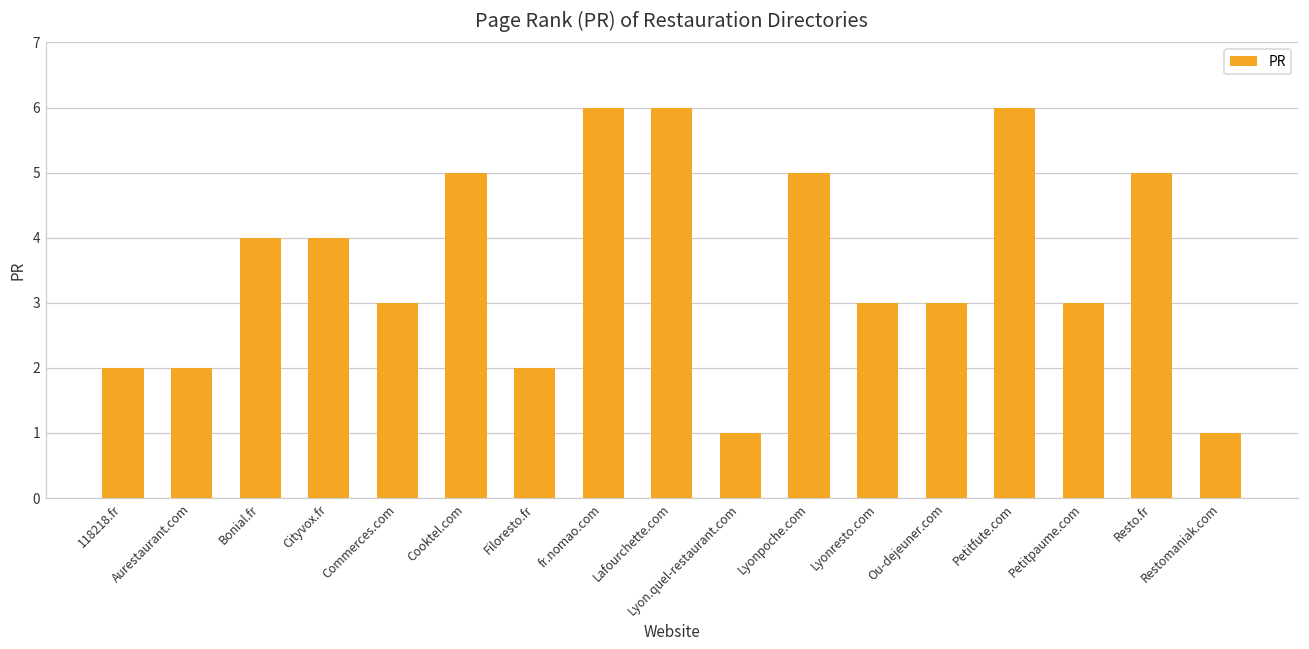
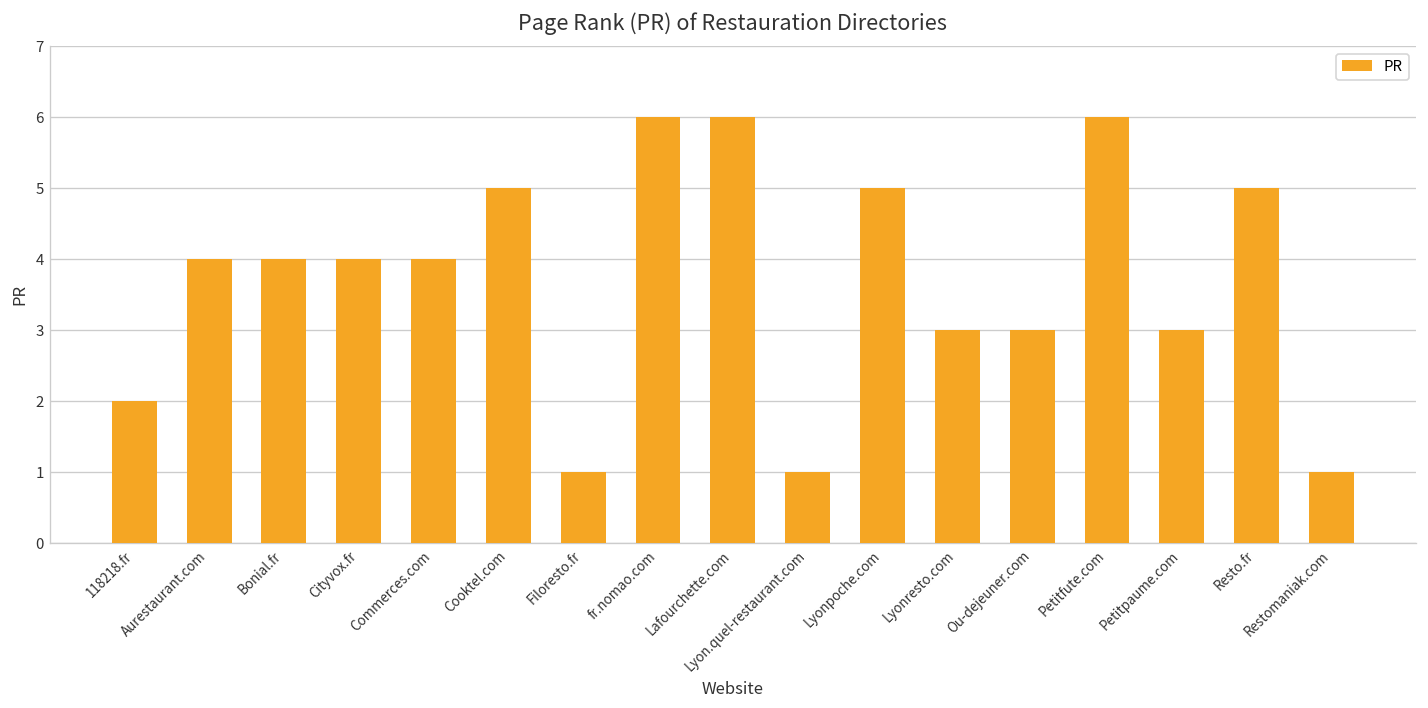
  {
    "118218.fr": 2,
-   "Aurestaurant.com": 2,
+   "Aurestaurant.com": 4,
    "Bonial.fr": 4,
    "Cityvox.fr": 4,
-   "Commerces.com": 3,
+   "Commerces.com": 4,
    "Cooktel.com": 5,
-   "Filoresto.fr": 2,
+   "Filoresto.fr": 1,
    "fr.nomao.com": 6,
    "Lafourchette.com": 6,
    "Lyon.quel-restaurant.com": 1,
    "Lyonpoche.com": 5,
    "Lyonresto.com": 3,
    "Ou-dejeuner.com": 3,
    "Petitfute.com": 6,
    "Petitpaume.com": 3,
    "Resto.fr": 5,
    "Restomaniak.com": 1
  }
